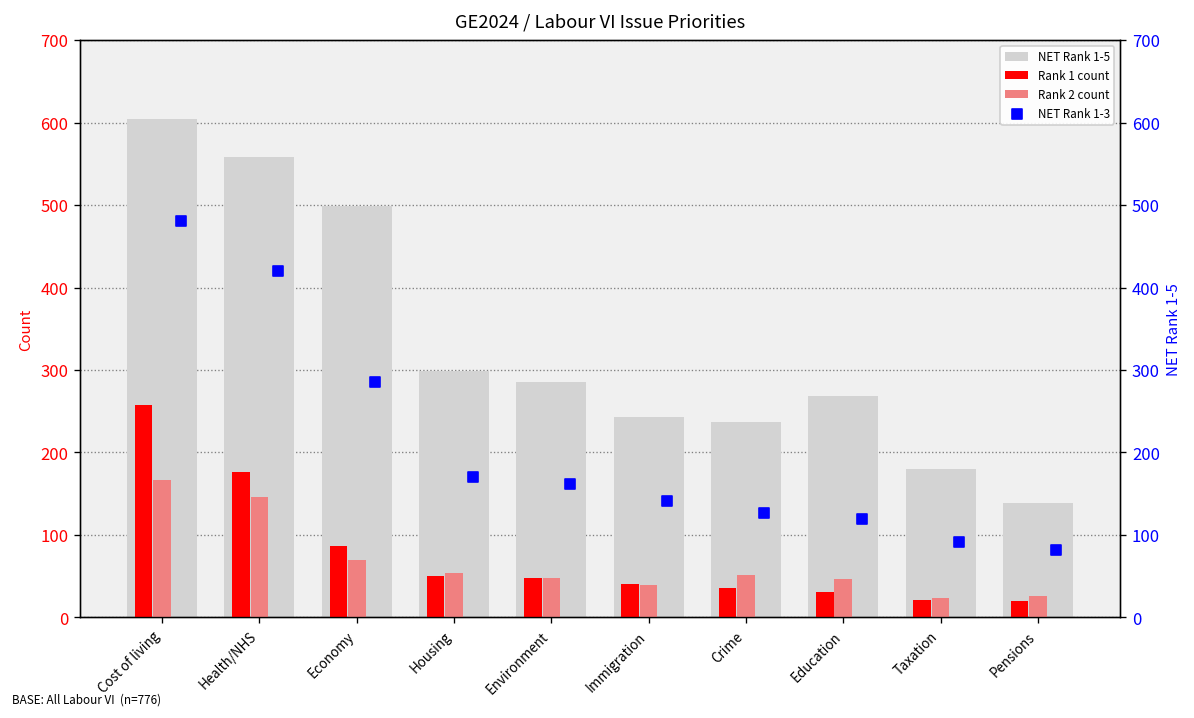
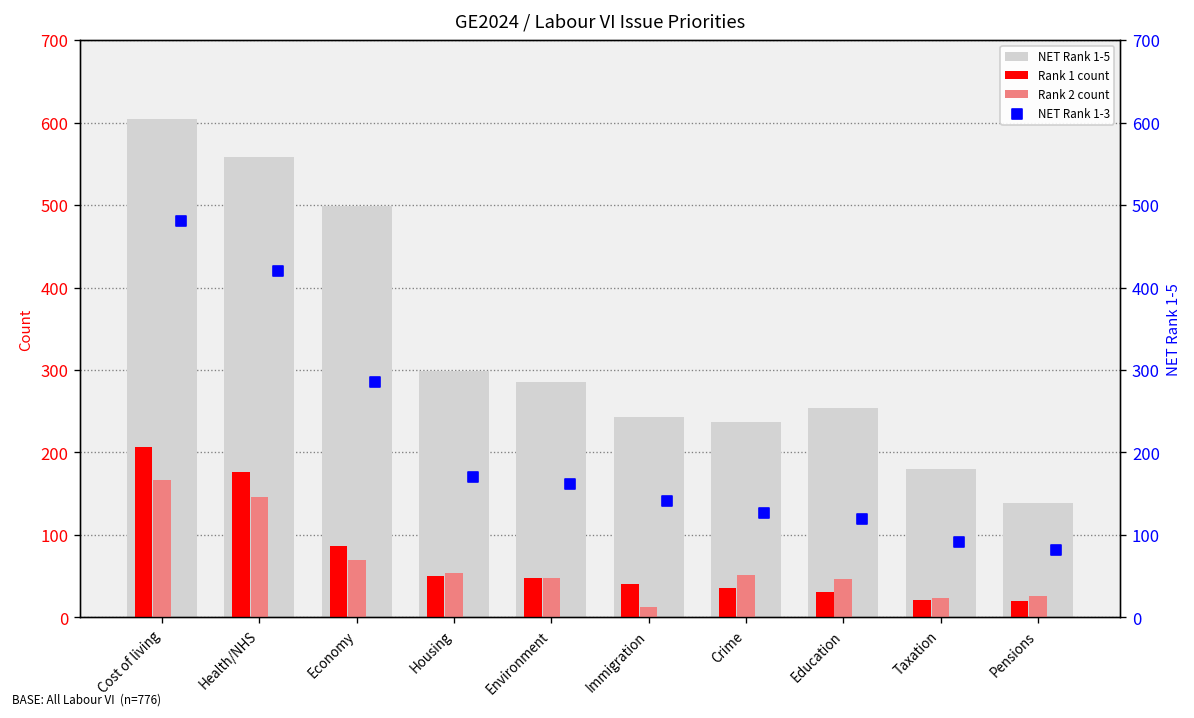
  {
    "NET Rank 1-5": {
      "Cost of living": 600,
      "Health/NHS": 560,
      "Economy": 500,
      "Housing": 300,
      "Environment": 290,
      "Immigration": 240,
      "Crime": 240,
-     "Education": 270,
+     "Education": 250,
      "Taxation": 180,
      "Pensions": 140
    },
    "Rank 1 count": {
-     "Cost of living": 260
+     "Cost of living": 210
    },
    "Rank 2 count": {
-     "Immigration": 40
+     "Immigration": 10
    }
  }
